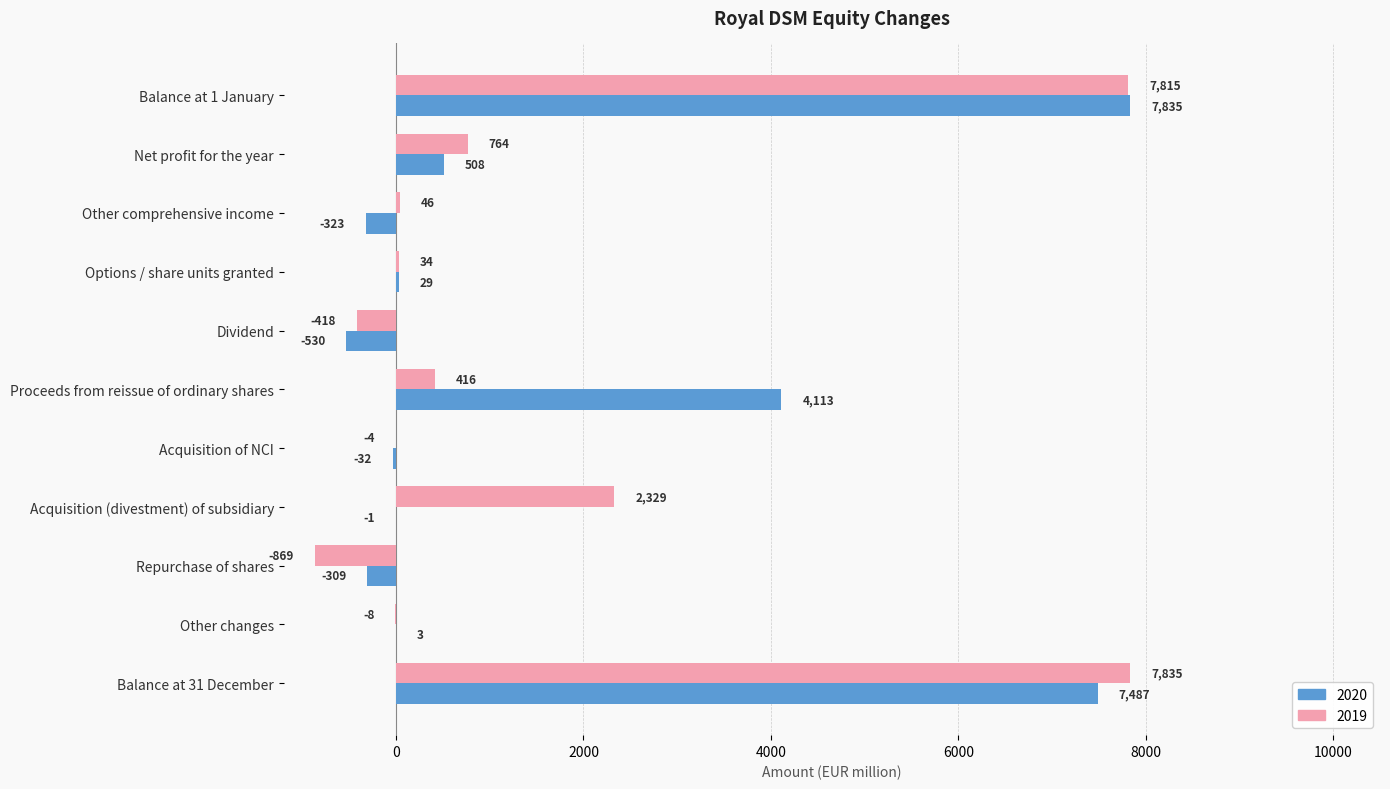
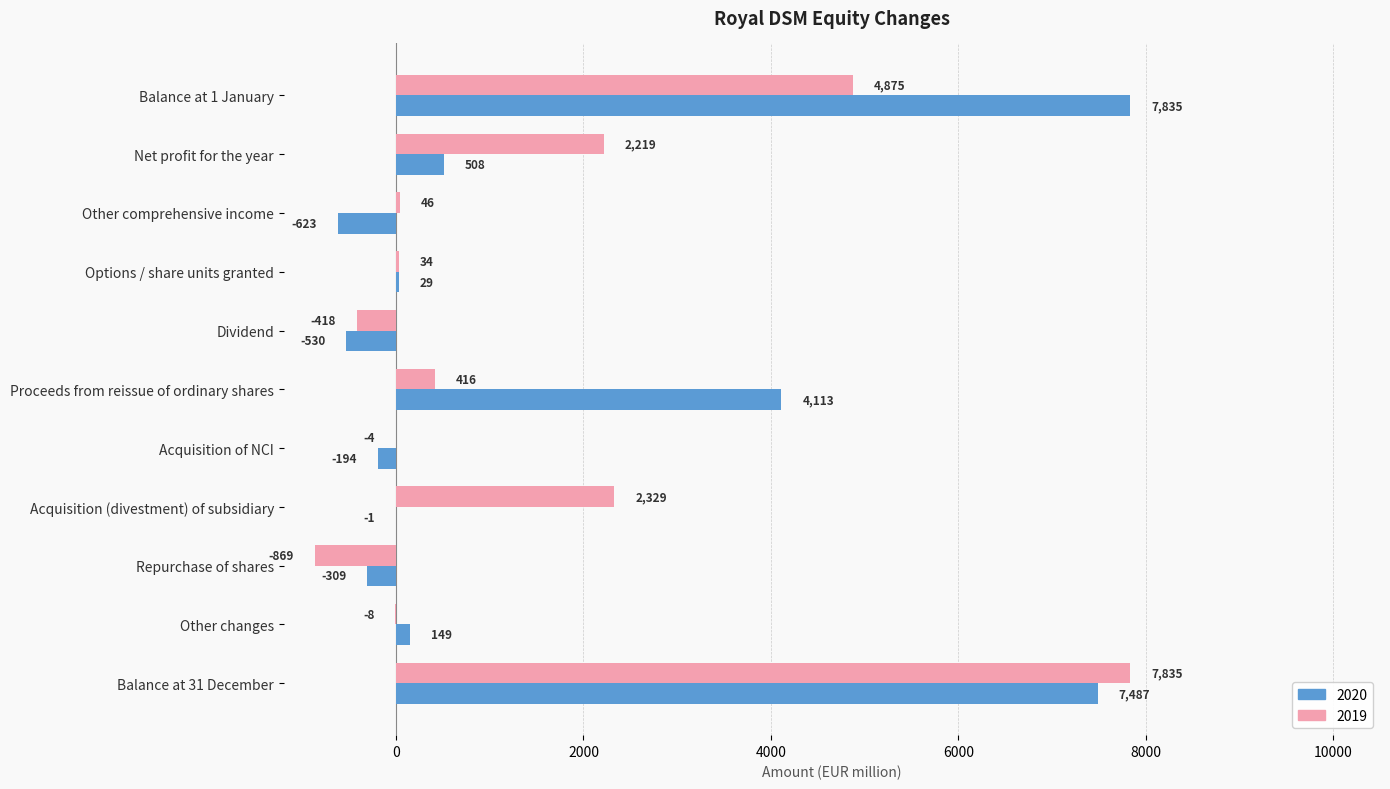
  {
    "2020": {
      "Balance at 1 January": "7,835",
      "Net profit for the year": "508",
-     "Other comprehensive income": "-323",
+     "Other comprehensive income": "-623",
      "Options / share units granted": "29",
      "Dividend": "-530",
      "Proceeds from reissue of ordinary shares": "4,113",
-     "Acquisition of NCI": "-32",
+     "Acquisition of NCI": "-194",
      "Acquisition (divestment) of subsidiary": "-1",
      "Repurchase of shares": "-309",
-     "Other changes": "3",
+     "Other changes": "149",
      "Balance at 31 December": "7,487"
    },
    "2019": {
-     "Balance at 1 January": "7,815",
-     "Net profit for the year": "764",
+     "Balance at 1 January": "4,875",
+     "Net profit for the year": "2,219",
      "Other comprehensive income": "46",
      "Options / share units granted": "34",
      "Dividend": "-418",
      "Proceeds from reissue of ordinary shares": "416",
      "Acquisition of NCI": "-4",
      "Acquisition (divestment) of subsidiary": "2,329",
      "Repurchase of shares": "-869",
      "Other changes": "-8",
      "Balance at 31 December": "7,835"
    }
  }
